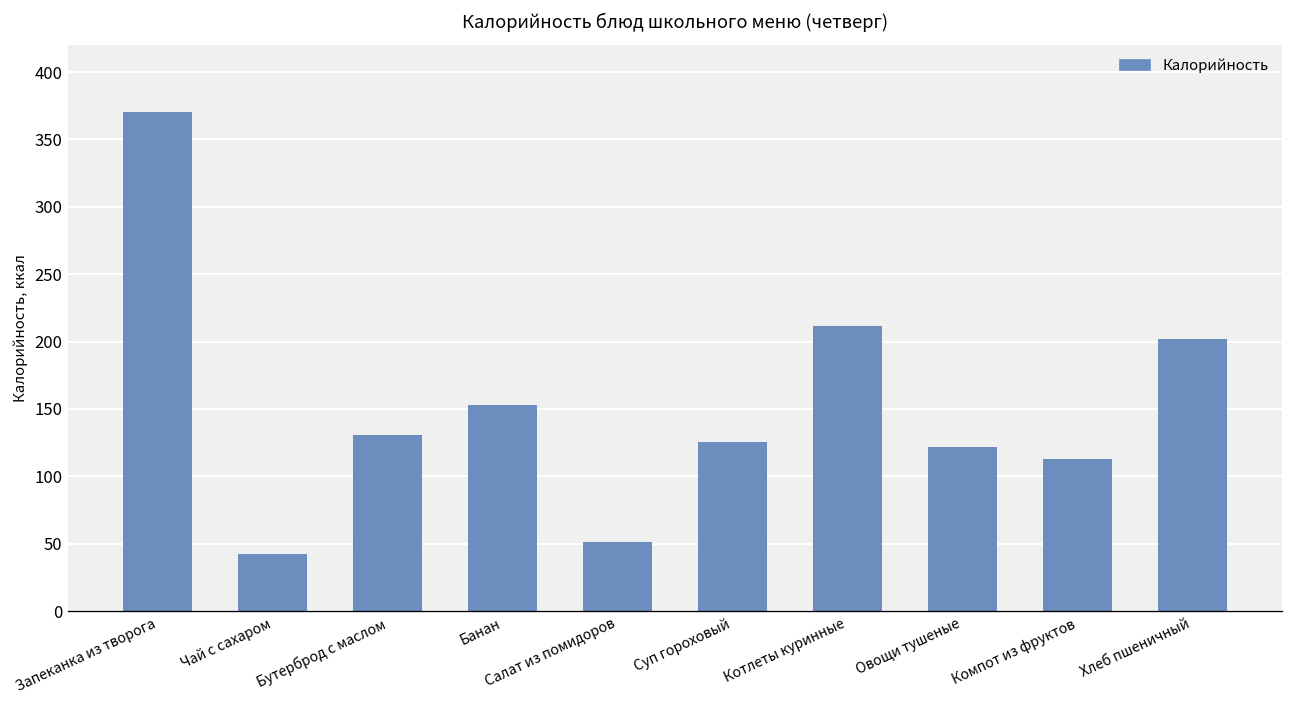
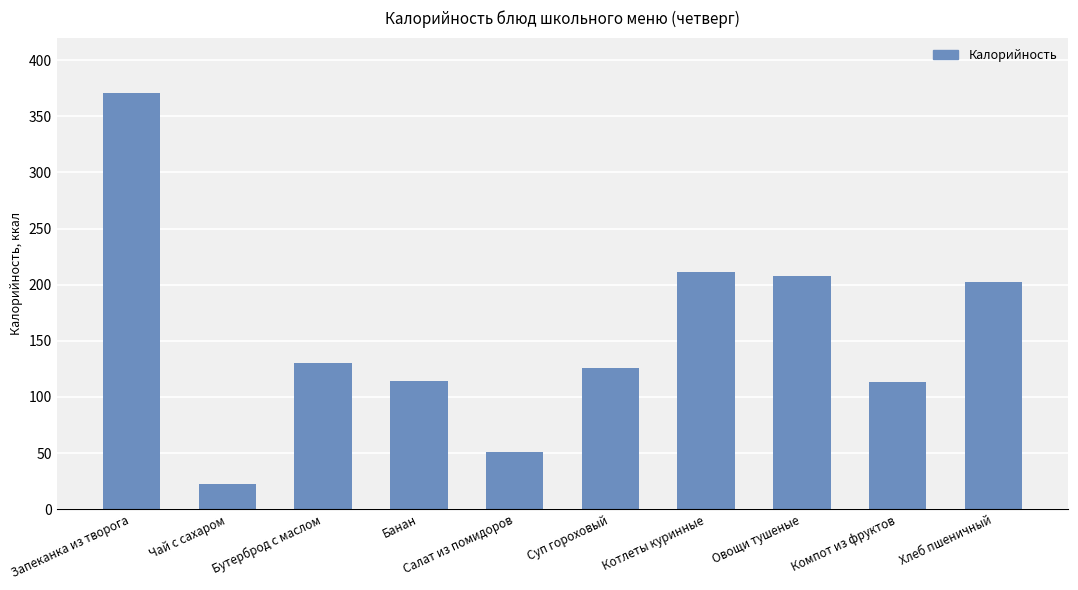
  {
    "Запеканка из творога": 371,
-   "Чай с сахаром": 42,
+   "Чай с сахаром": 23,
    "Бутерброд с маслом": 131,
-   "Банан": 153,
+   "Банан": 114,
    "Салат из помидоров": 51,
    "Суп гороховый": 126,
    "Котлеты куринные": 212,
-   "Овощи тушеные": 122,
+   "Овощи тушеные": 208,
    "Компот из фруктов": 113,
    "Хлеб пшеничный": 202
  }
